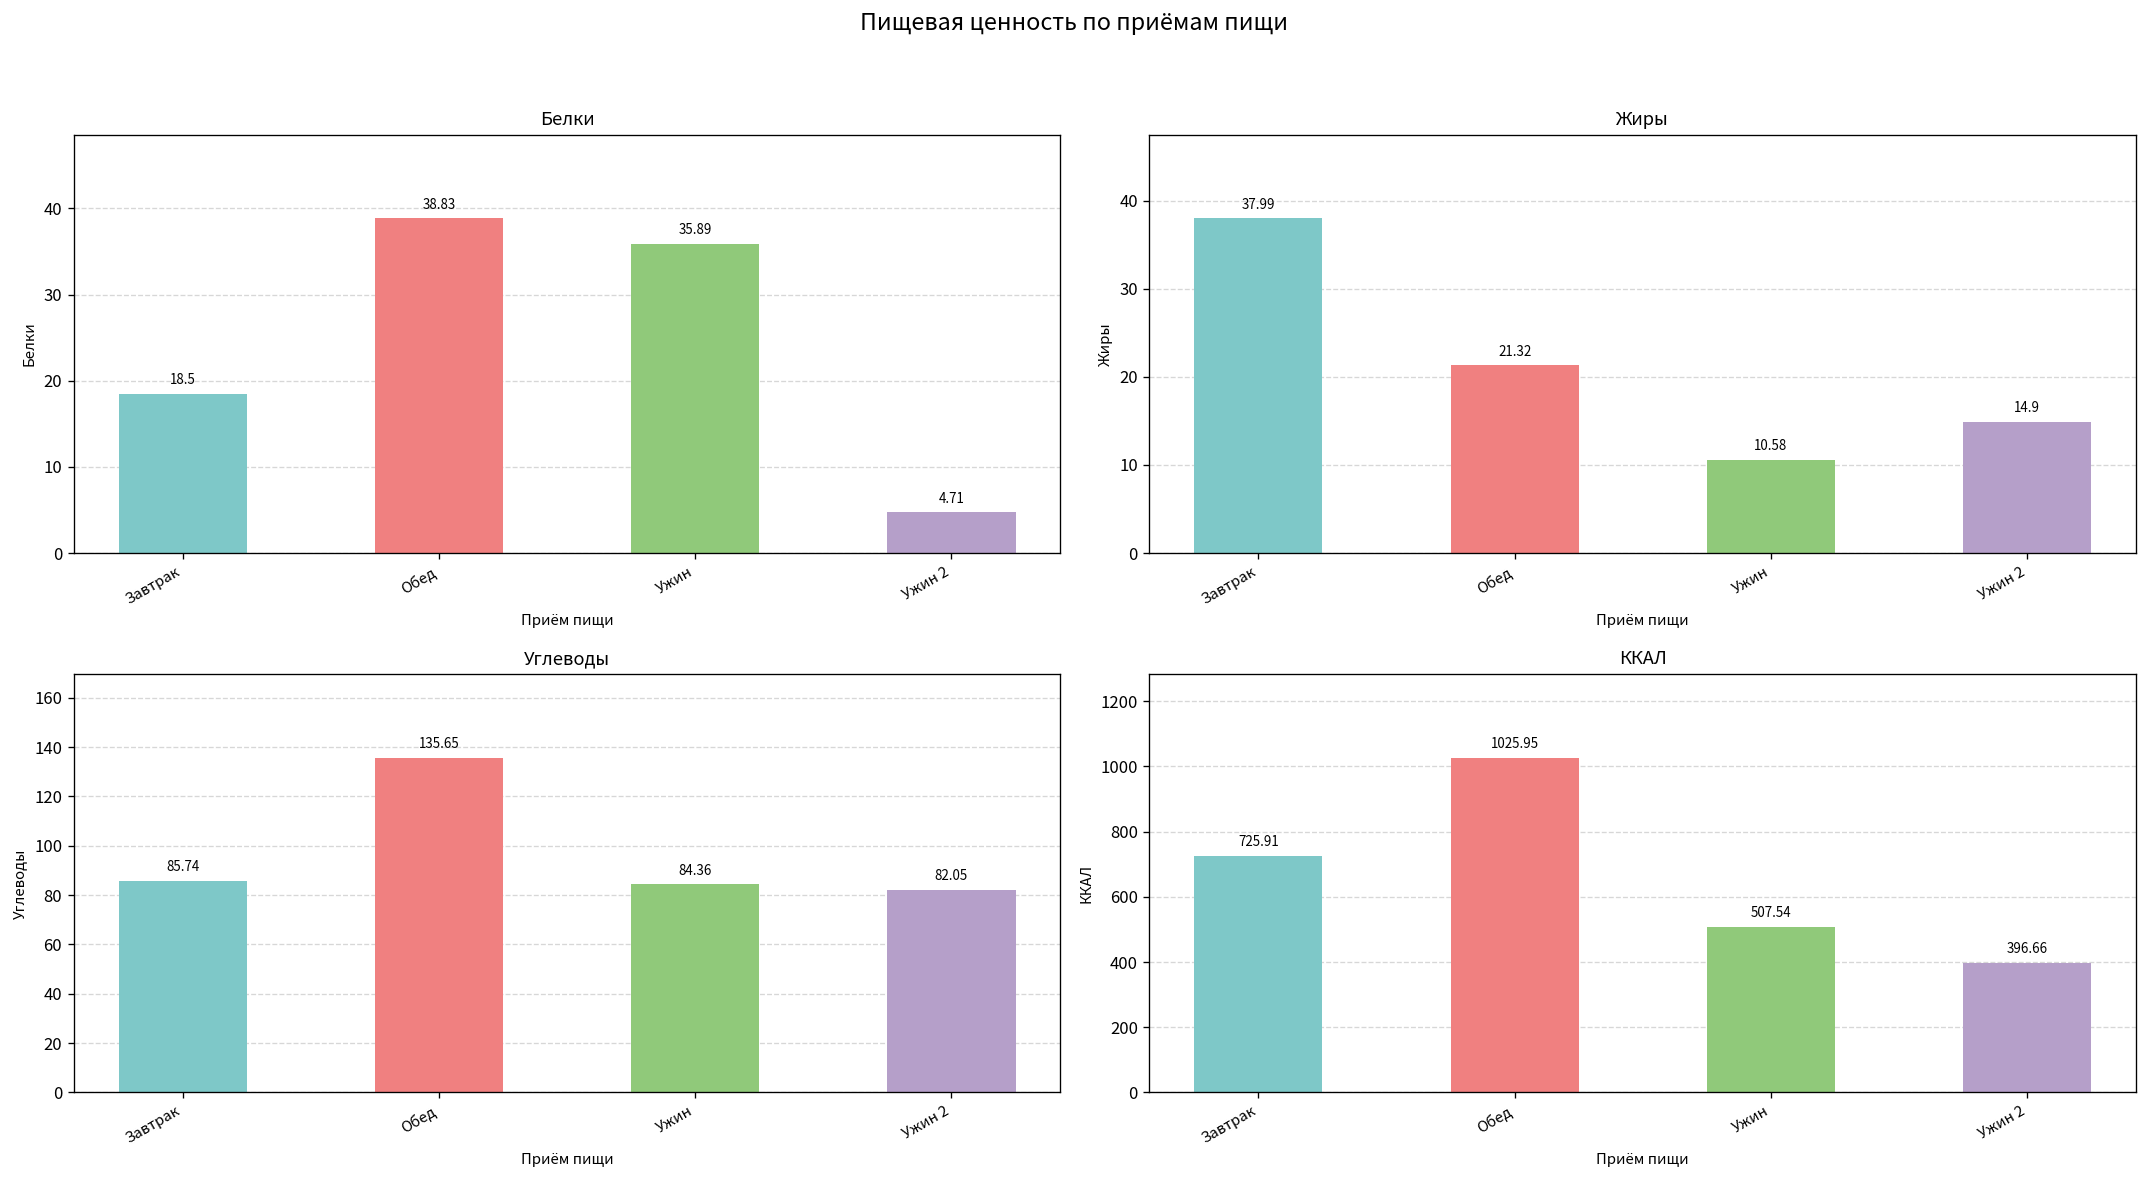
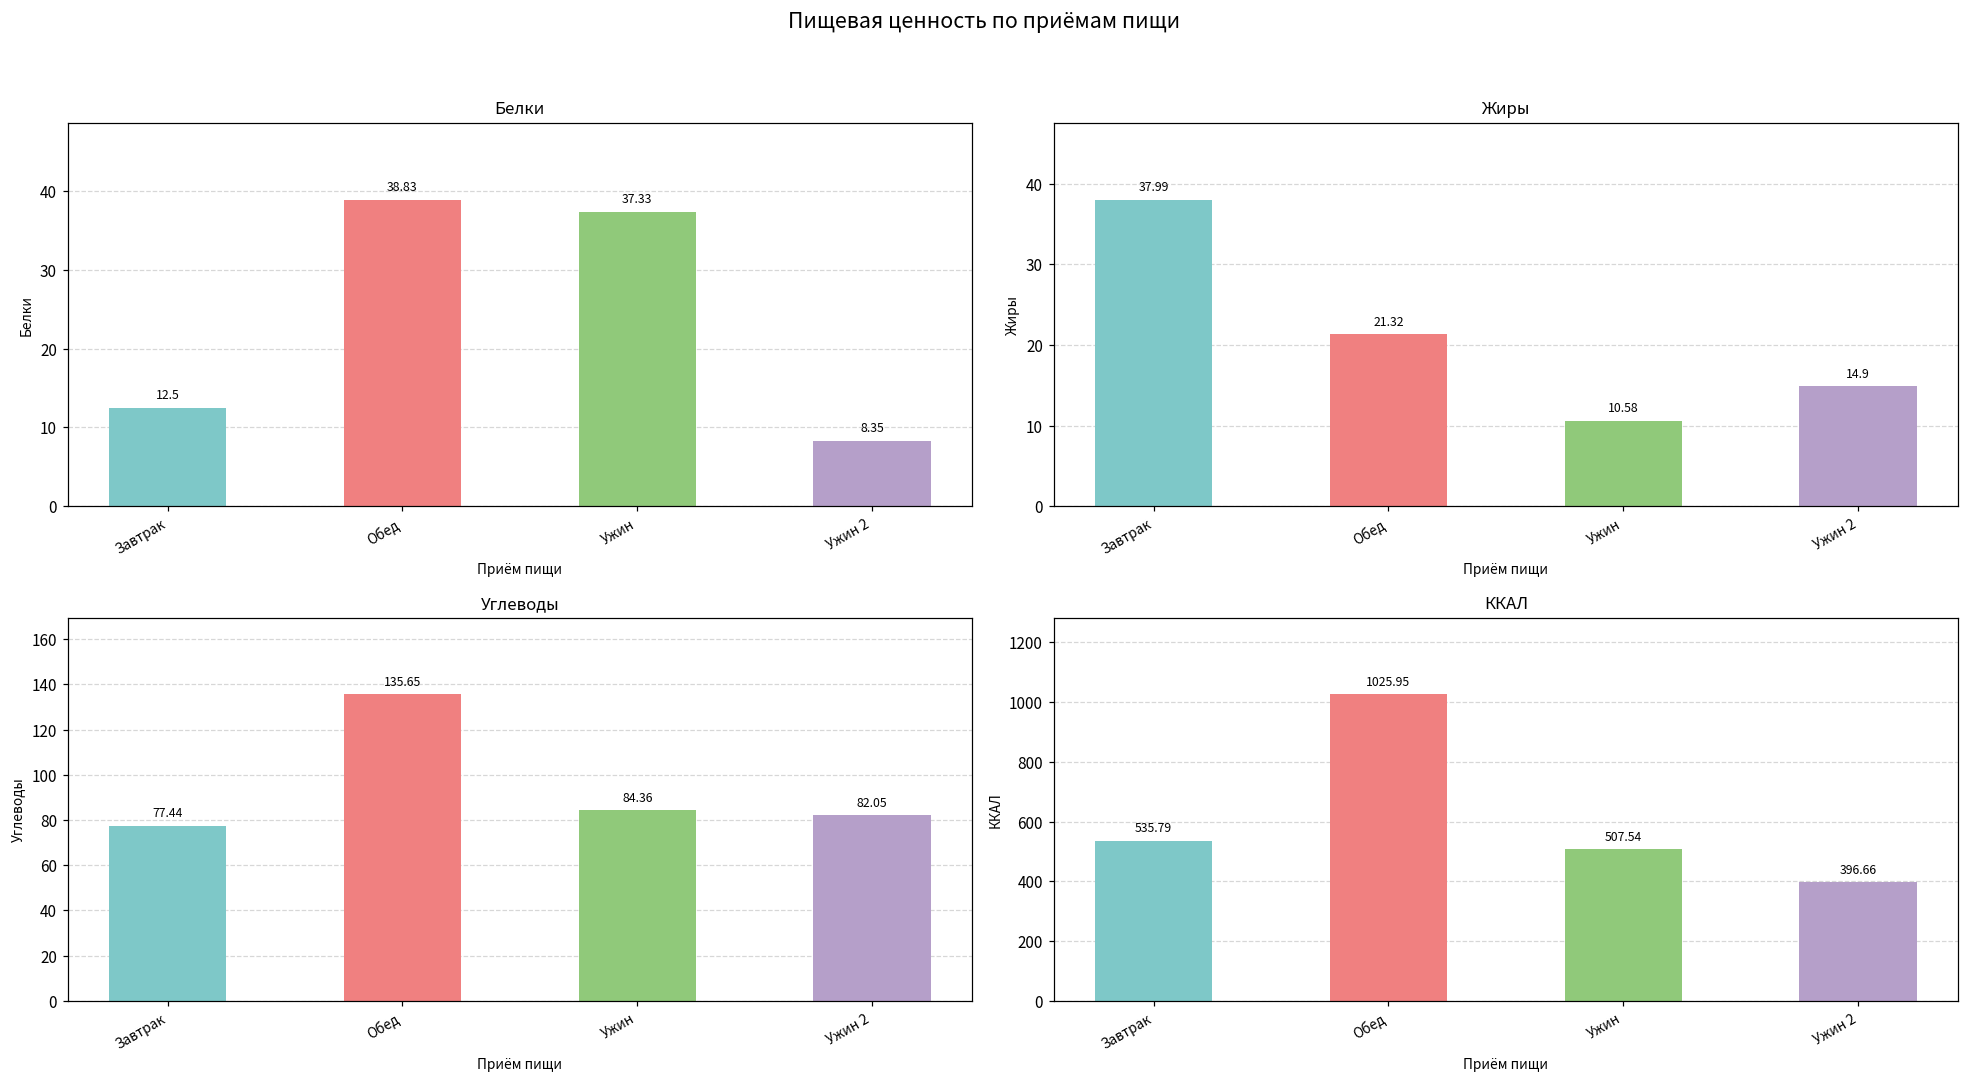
  {
    "Белки": {
-     "Завтрак": 18.5,
+     "Завтрак": 12.5,
      "Обед": 38.83,
-     "Ужин": 35.89,
-     "Ужин 2": 4.71
+     "Ужин": 37.33,
+     "Ужин 2": 8.35
    },
    "Жиры": {
      "Завтрак": 37.99,
      "Обед": 21.32,
      "Ужин": 10.58,
      "Ужин 2": 14.9
    },
    "Углеводы": {
-     "Завтрак": 85.74,
+     "Завтрак": 77.44,
      "Обед": 135.65,
      "Ужин": 84.36,
      "Ужин 2": 82.05
    },
    "ККАЛ": {
-     "Завтрак": 725.91,
+     "Завтрак": 535.79,
      "Обед": 1025.95,
      "Ужин": 507.54,
      "Ужин 2": 396.66
    }
  }
